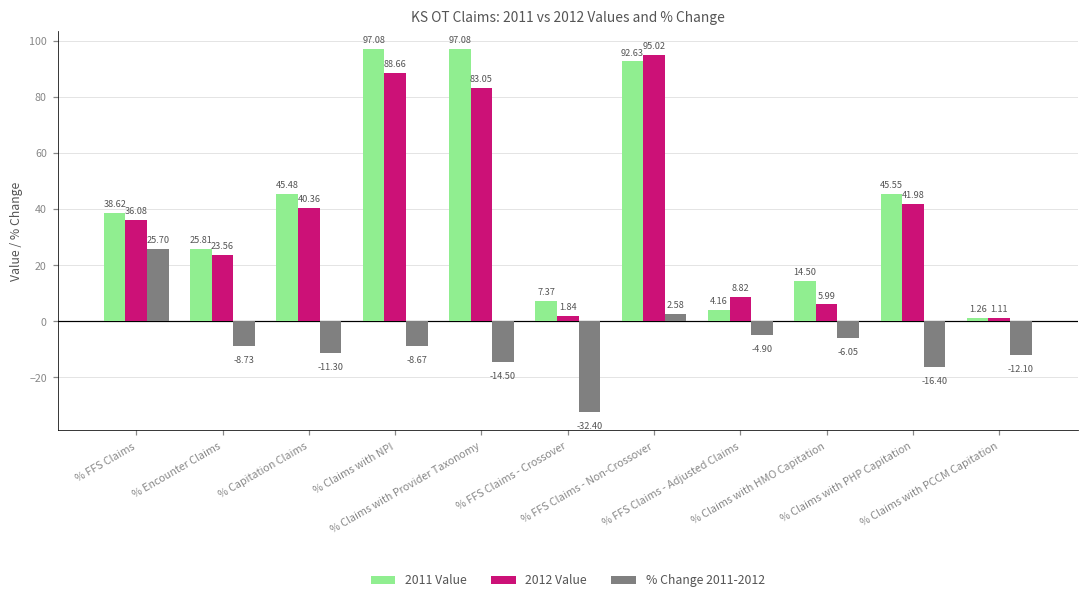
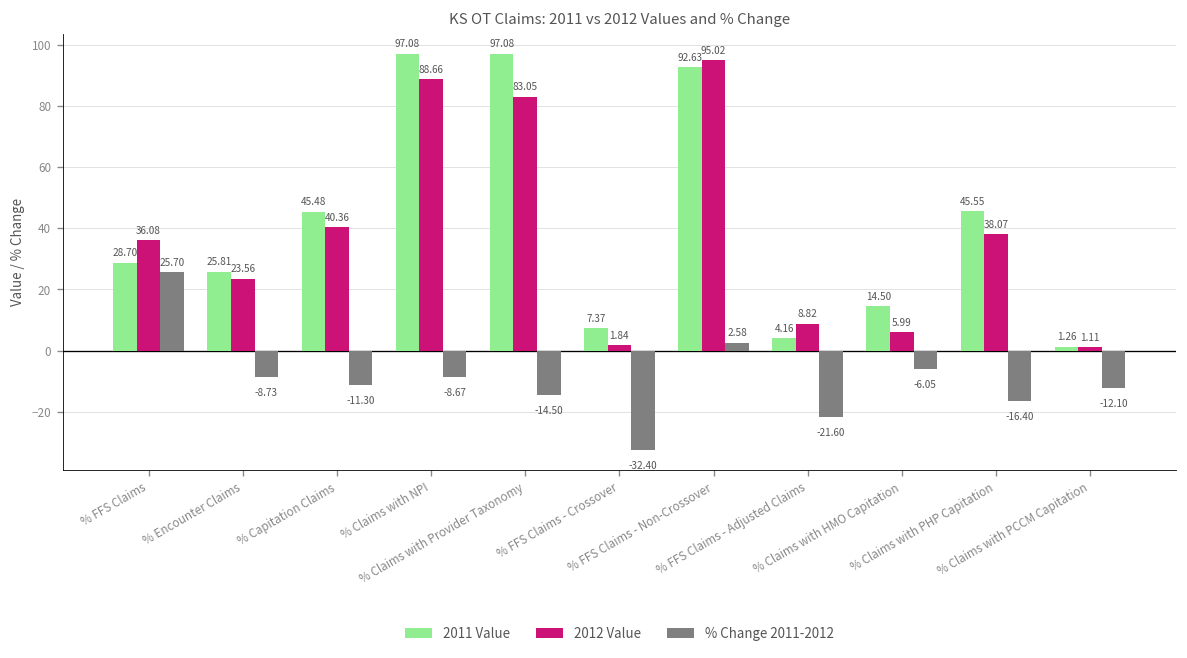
  {
    "2011 Value": {
-     "% FFS Claims": 38.62,
+     "% FFS Claims": 28.70,
      "% Encounter Claims": 25.81,
      "% Capitation Claims": 45.48,
      "% Claims with NPI": 97.08,
      "% Claims with Provider Taxonomy": 97.08,
      "% FFS Claims - Crossover": 7.37,
      "% FFS Claims - Non-Crossover": 92.63,
      "% FFS Claims - Adjusted Claims": 4.16,
      "% Claims with HMO Capitation": 14.50,
      "% Claims with PHP Capitation": 45.55,
      "% Claims with PCCM Capitation": 1.26
    },
    "2012 Value": {
      "% FFS Claims": 36.08,
      "% Encounter Claims": 23.56,
      "% Capitation Claims": 40.36,
      "% Claims with NPI": 88.66,
      "% Claims with Provider Taxonomy": 83.05,
      "% FFS Claims - Crossover": 1.84,
      "% FFS Claims - Non-Crossover": 95.02,
      "% FFS Claims - Adjusted Claims": 8.82,
      "% Claims with HMO Capitation": 5.99,
-     "% Claims with PHP Capitation": 41.98,
+     "% Claims with PHP Capitation": 38.07,
      "% Claims with PCCM Capitation": 1.11
    },
    "% Change 2011-2012": {
      "% FFS Claims": 25.70,
      "% Encounter Claims": -8.73,
      "% Capitation Claims": -11.30,
      "% Claims with NPI": -8.67,
      "% Claims with Provider Taxonomy": -14.50,
      "% FFS Claims - Crossover": -32.40,
      "% FFS Claims - Non-Crossover": 2.58,
-     "% FFS Claims - Adjusted Claims": -4.90,
+     "% FFS Claims - Adjusted Claims": -21.60,
      "% Claims with HMO Capitation": -6.05,
      "% Claims with PHP Capitation": -16.40,
      "% Claims with PCCM Capitation": -12.10
    }
  }
